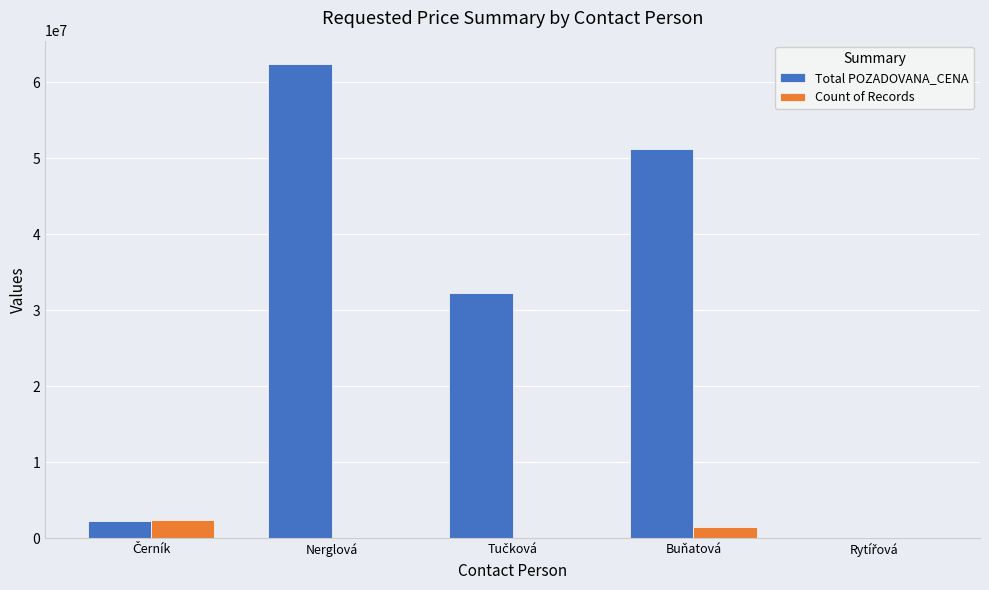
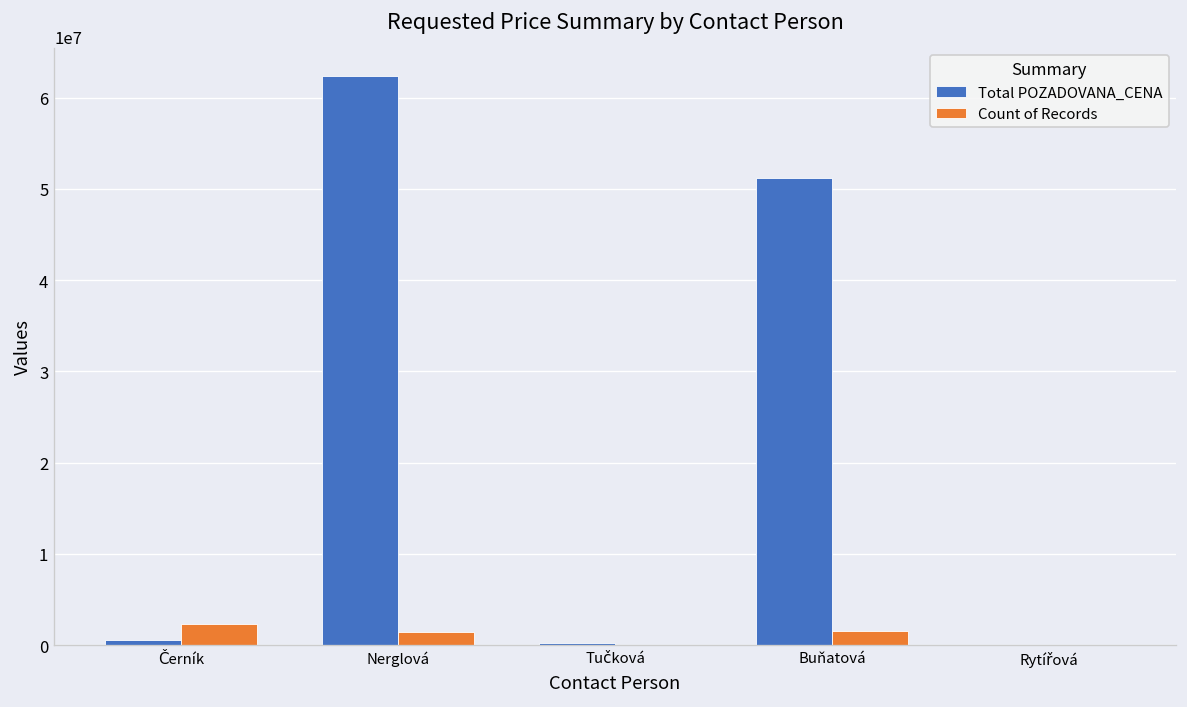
  {
    "Total POZADOVANA_CENA": {
-     "Černík": 2000000,
+     "Černík": 1000000,
      "Nerglová": 62000000,
-     "Tučková": 32000000,
+     "Tučková": 0,
      "Buňatová": 51000000
    },
    "Count of Records": {
      "Černík": 2000000,
-     "Nerglová": 0,
+     "Nerglová": 1000000,
      "Buňatová": 2000000
    }
  }
